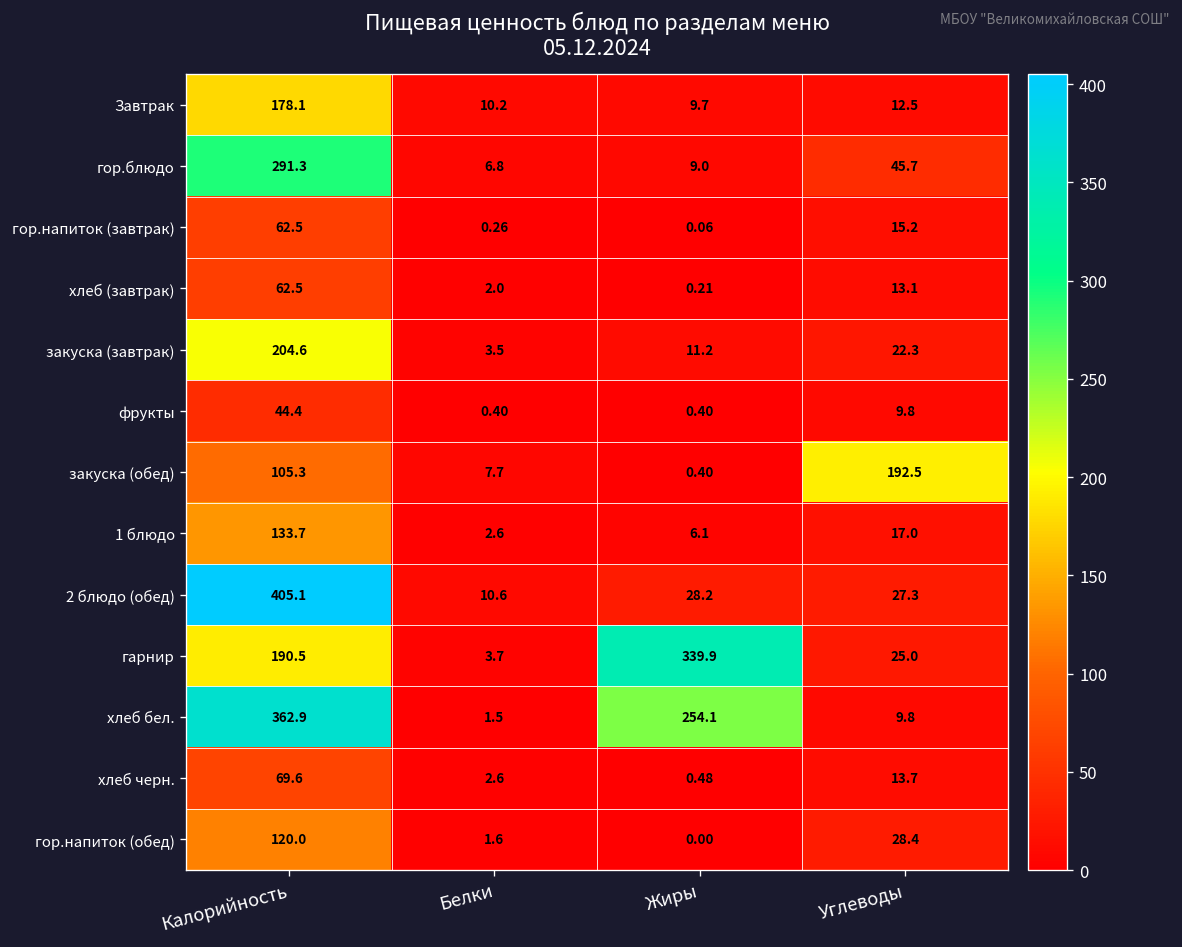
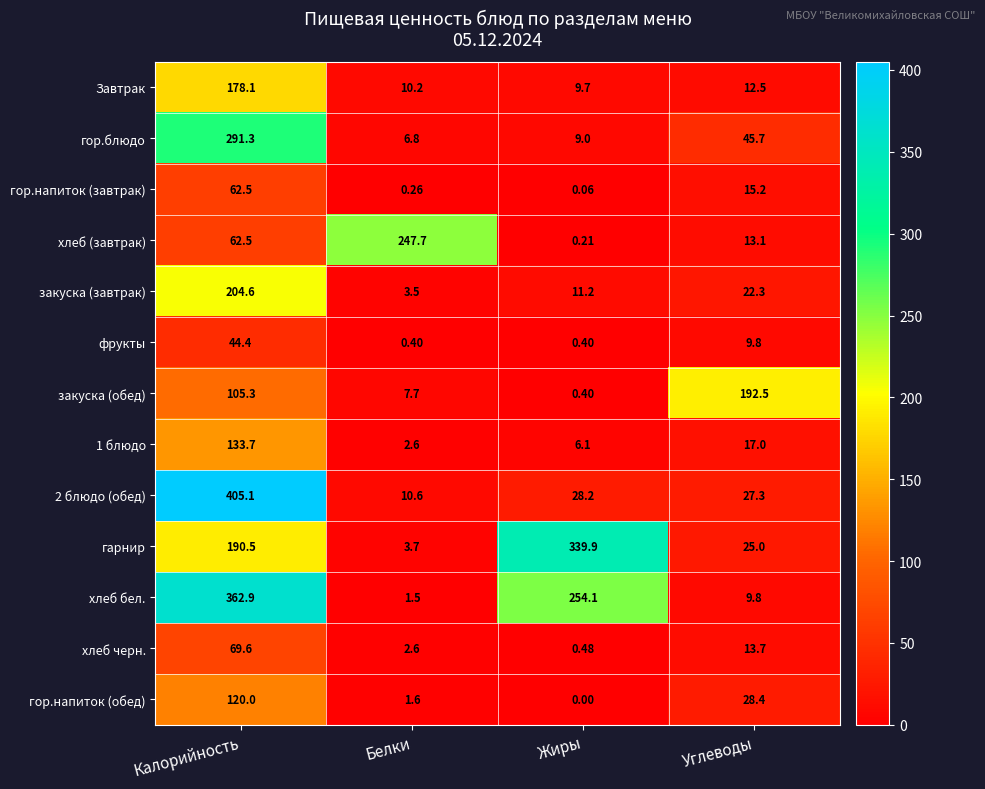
  {
    "Завтрак": {
      "Калорийность": 178.1,
      "Белки": 10.2,
      "Жиры": 9.7,
      "Углеводы": 12.5
    },
    "гор.блюдо": {
      "Калорийность": 291.3,
      "Белки": 6.8,
      "Жиры": 9.0,
      "Углеводы": 45.7
    },
    "гор.напиток (завтрак)": {
      "Калорийность": 62.5,
      "Белки": 0.26,
      "Жиры": 0.06,
      "Углеводы": 15.2
    },
    "хлеб (завтрак)": {
      "Калорийность": 62.5,
-     "Белки": 2.0,
+     "Белки": 247.7,
      "Жиры": 0.21,
      "Углеводы": 13.1
    },
    "закуска (завтрак)": {
      "Калорийность": 204.6,
      "Белки": 3.5,
      "Жиры": 11.2,
      "Углеводы": 22.3
    },
    "фрукты": {
      "Калорийность": 44.4,
      "Белки": 0.40,
      "Жиры": 0.40,
      "Углеводы": 9.8
    },
    "закуска (обед)": {
      "Калорийность": 105.3,
      "Белки": 7.7,
      "Жиры": 0.40,
      "Углеводы": 192.5
    },
    "1 блюдо": {
      "Калорийность": 133.7,
      "Белки": 2.6,
      "Жиры": 6.1,
      "Углеводы": 17.0
    },
    "2 блюдо (обед)": {
      "Калорийность": 405.1,
      "Белки": 10.6,
      "Жиры": 28.2,
      "Углеводы": 27.3
    },
    "гарнир": {
      "Калорийность": 190.5,
      "Белки": 3.7,
      "Жиры": 339.9,
      "Углеводы": 25.0
    },
    "хлеб бел.": {
      "Калорийность": 362.9,
      "Белки": 1.5,
      "Жиры": 254.1,
      "Углеводы": 9.8
    },
    "хлеб черн.": {
      "Калорийность": 69.6,
      "Белки": 2.6,
      "Жиры": 0.48,
      "Углеводы": 13.7
    },
    "гор.напиток (обед)": {
      "Калорийность": 120.0,
      "Белки": 1.6,
      "Жиры": 0.00,
      "Углеводы": 28.4
    }
  }
